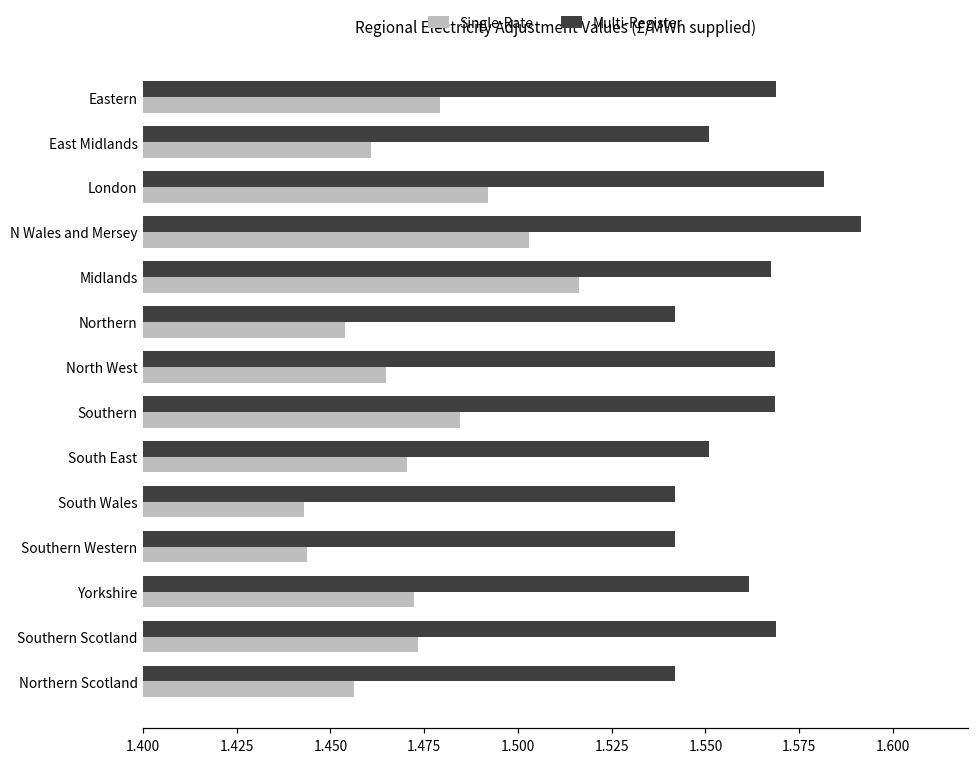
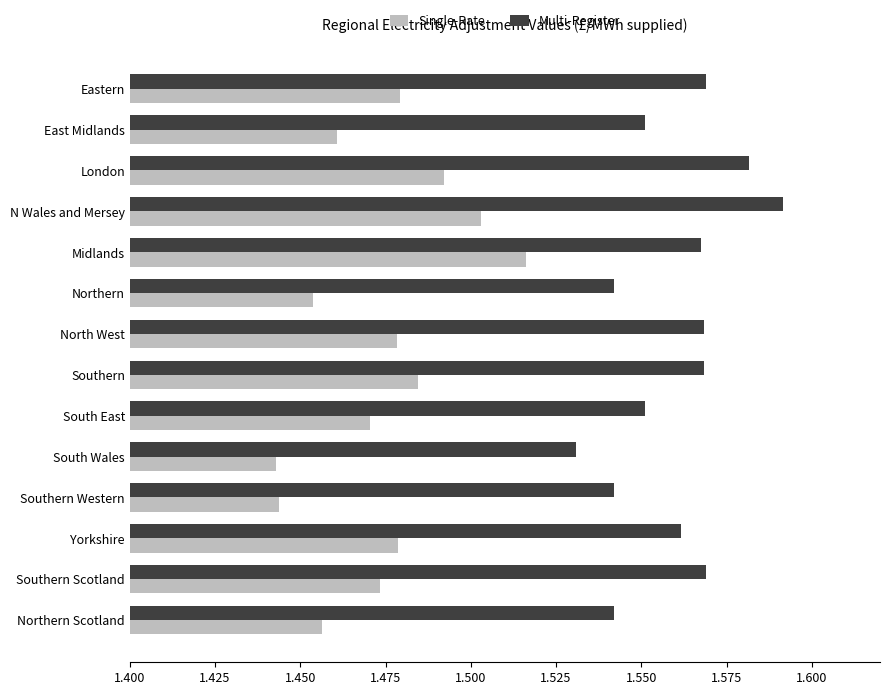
  {
    "Single-Rate": {
      "Eastern": 1.479,
      "East Midlands": 1.461,
      "London": 1.492,
      "N Wales and Mersey": 1.503,
      "Midlands": 1.516,
      "Northern": 1.454,
-     "North West": 1.465,
+     "North West": 1.478,
      "Southern": 1.485,
      "South East": 1.470,
      "South Wales": 1.443,
      "Southern Western": 1.444,
-     "Yorkshire": 1.472,
+     "Yorkshire": 1.479,
      "Southern Scotland": 1.473,
      "Northern Scotland": 1.456
    },
    "Multi-Register": {
      "Eastern": 1.569,
      "East Midlands": 1.551,
      "London": 1.582,
      "N Wales and Mersey": 1.591,
      "Midlands": 1.567,
      "Northern": 1.542,
      "North West": 1.568,
      "Southern": 1.568,
      "South East": 1.551,
-     "South Wales": 1.542,
+     "South Wales": 1.531,
      "Southern Western": 1.542,
      "Yorkshire": 1.562,
      "Southern Scotland": 1.569,
      "Northern Scotland": 1.542
    }
  }
